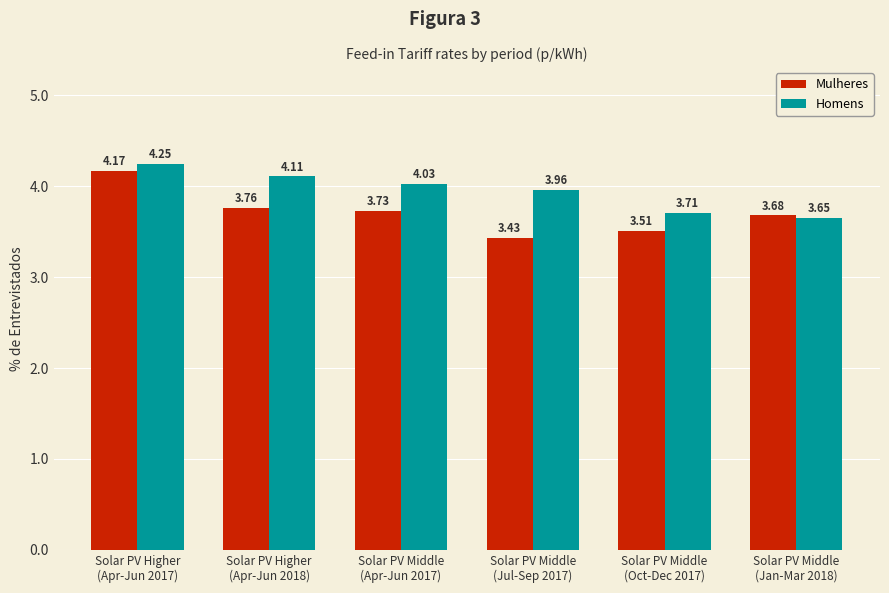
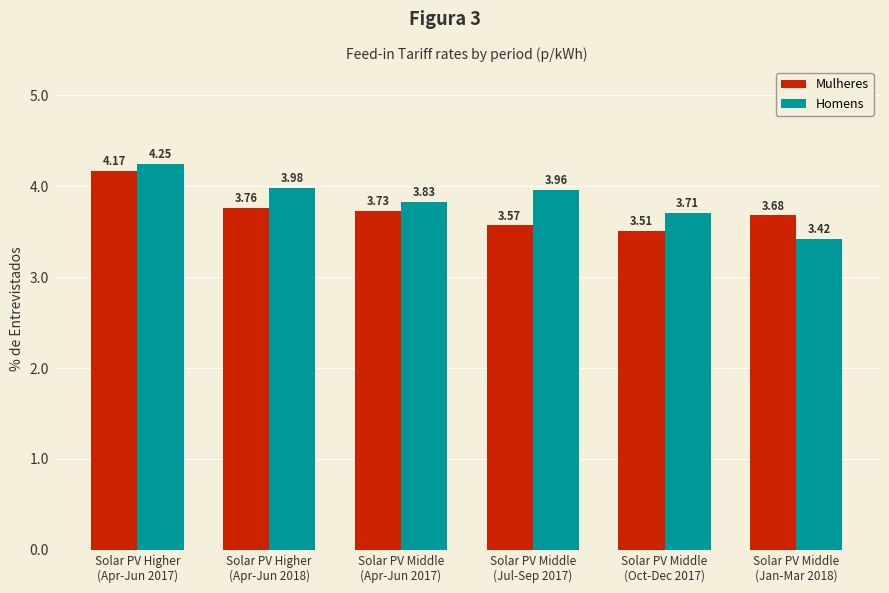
  {
    "Mulheres": {
      "Solar PV Higher (Apr-Jun 2017)": 4.17,
      "Solar PV Higher (Apr-Jun 2018)": 3.76,
      "Solar PV Middle (Apr-Jun 2017)": 3.73,
-     "Solar PV Middle (Jul-Sep 2017)": 3.43,
+     "Solar PV Middle (Jul-Sep 2017)": 3.57,
      "Solar PV Middle (Oct-Dec 2017)": 3.51,
      "Solar PV Middle (Jan-Mar 2018)": 3.68
    },
    "Homens": {
      "Solar PV Higher (Apr-Jun 2017)": 4.25,
-     "Solar PV Higher (Apr-Jun 2018)": 4.11,
-     "Solar PV Middle (Apr-Jun 2017)": 4.03,
+     "Solar PV Higher (Apr-Jun 2018)": 3.98,
+     "Solar PV Middle (Apr-Jun 2017)": 3.83,
      "Solar PV Middle (Jul-Sep 2017)": 3.96,
      "Solar PV Middle (Oct-Dec 2017)": 3.71,
-     "Solar PV Middle (Jan-Mar 2018)": 3.65
+     "Solar PV Middle (Jan-Mar 2018)": 3.42
    }
  }
